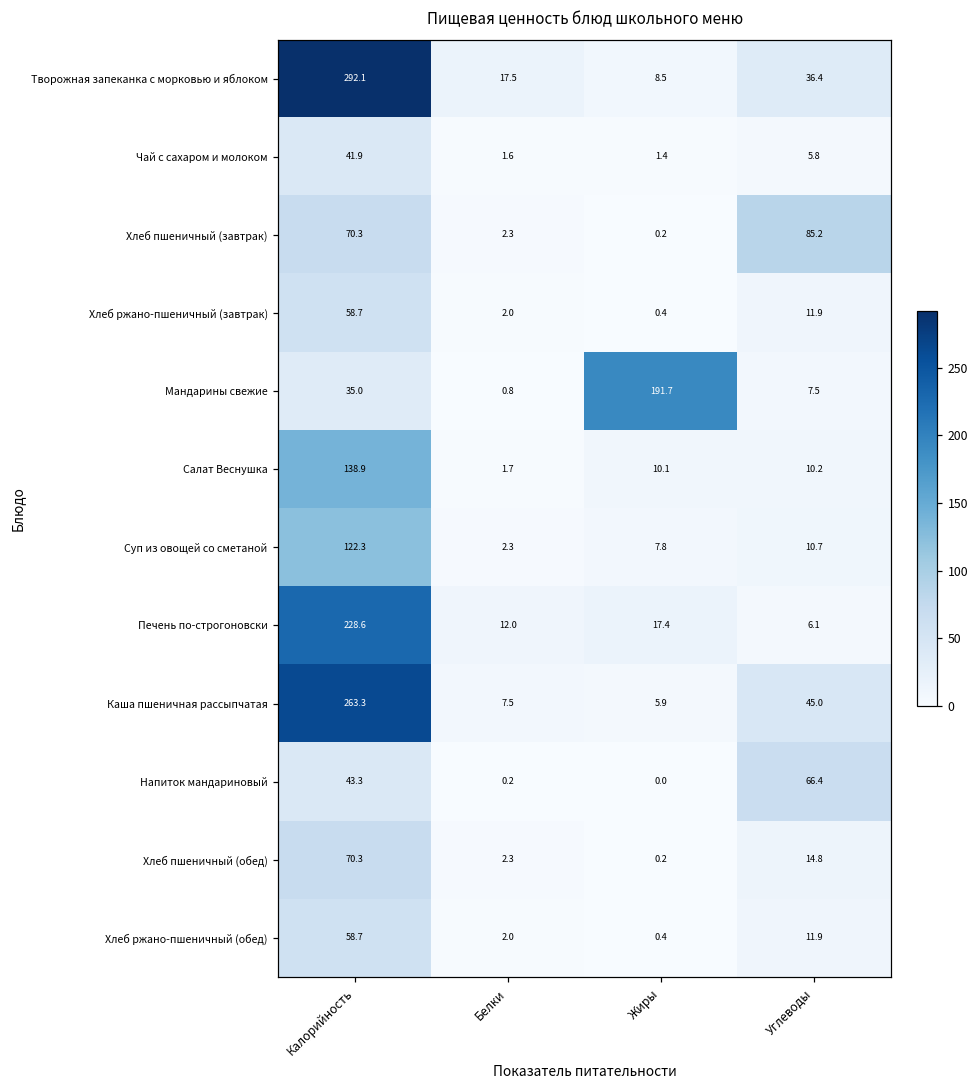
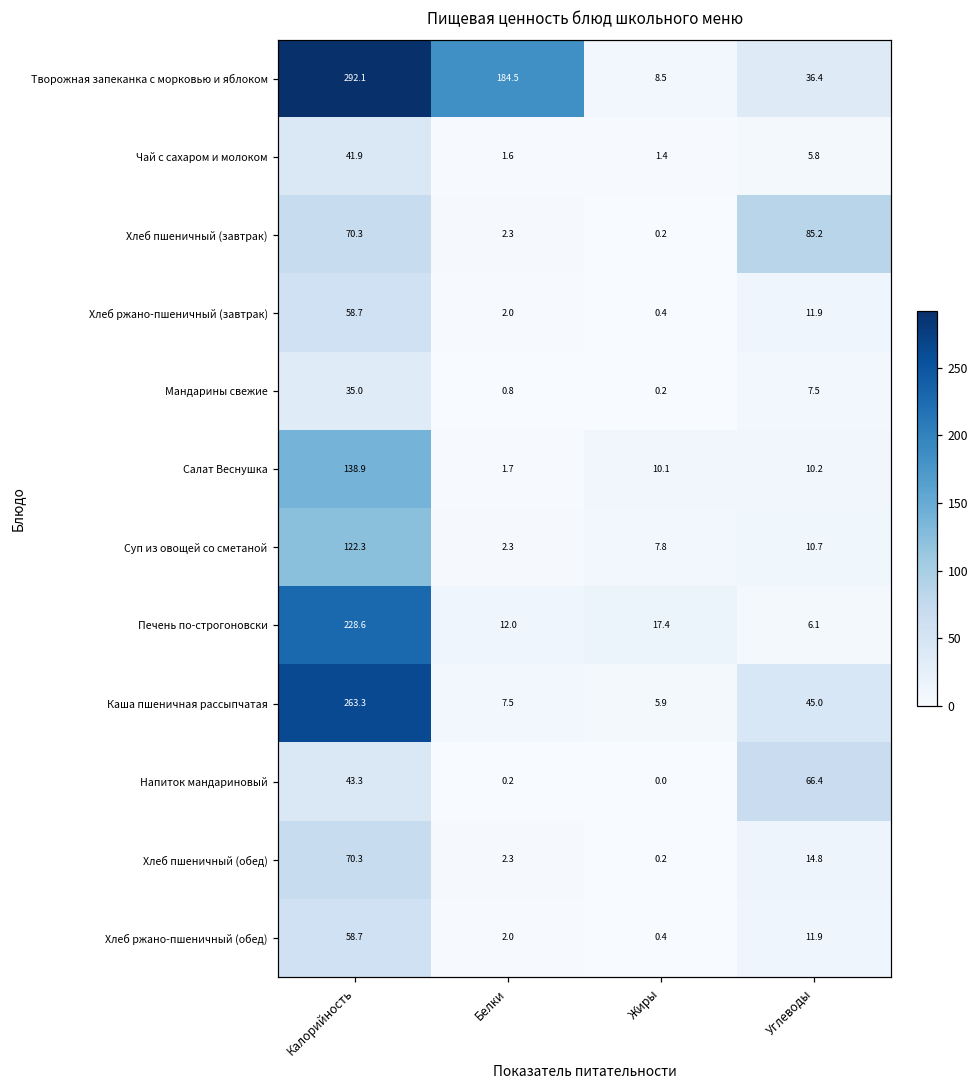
  {
    "Творожная запеканка с морковью и яблоком": {
      "Калорийность": 292.1,
-     "Белки": 17.5,
+     "Белки": 184.5,
      "Жиры": 8.5,
      "Углеводы": 36.4
    },
    "Чай с сахаром и молоком": {
      "Калорийность": 41.9,
      "Белки": 1.6,
      "Жиры": 1.4,
      "Углеводы": 5.8
    },
    "Хлеб пшеничный (завтрак)": {
      "Калорийность": 70.3,
      "Белки": 2.3,
      "Жиры": 0.2,
      "Углеводы": 85.2
    },
    "Хлеб ржано-пшеничный (завтрак)": {
      "Калорийность": 58.7,
      "Белки": 2.0,
      "Жиры": 0.4,
      "Углеводы": 11.9
    },
    "Мандарины свежие": {
      "Калорийность": 35.0,
      "Белки": 0.8,
-     "Жиры": 191.7,
+     "Жиры": 0.2,
      "Углеводы": 7.5
    },
    "Салат Веснушка": {
      "Калорийность": 138.9,
      "Белки": 1.7,
      "Жиры": 10.1,
      "Углеводы": 10.2
    },
    "Суп из овощей со сметаной": {
      "Калорийность": 122.3,
      "Белки": 2.3,
      "Жиры": 7.8,
      "Углеводы": 10.7
    },
    "Печень по-строгоновски": {
      "Калорийность": 228.6,
      "Белки": 12.0,
      "Жиры": 17.4,
      "Углеводы": 6.1
    },
    "Каша пшеничная рассыпчатая": {
      "Калорийность": 263.3,
      "Белки": 7.5,
      "Жиры": 5.9,
      "Углеводы": 45.0
    },
    "Напиток мандариновый": {
      "Калорийность": 43.3,
      "Белки": 0.2,
      "Жиры": 0.0,
      "Углеводы": 66.4
    },
    "Хлеб пшеничный (обед)": {
      "Калорийность": 70.3,
      "Белки": 2.3,
      "Жиры": 0.2,
      "Углеводы": 14.8
    },
    "Хлеб ржано-пшеничный (обед)": {
      "Калорийность": 58.7,
      "Белки": 2.0,
      "Жиры": 0.4,
      "Углеводы": 11.9
    }
  }
